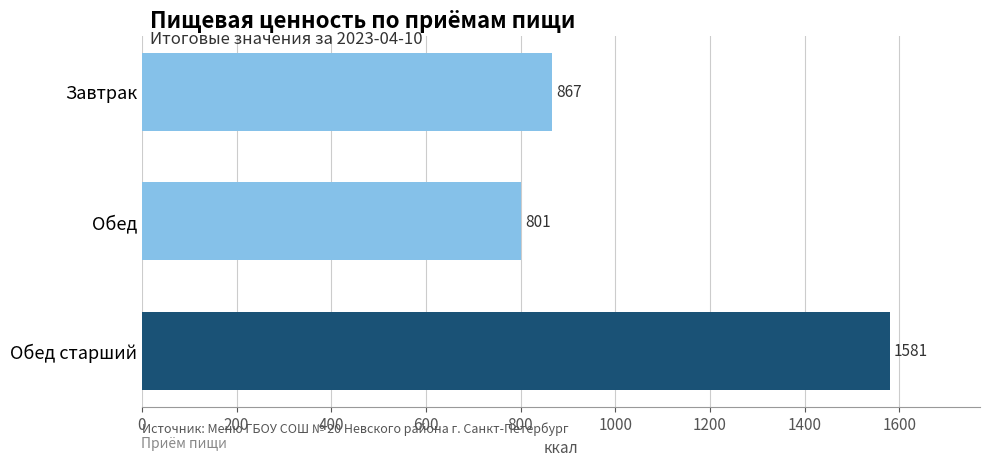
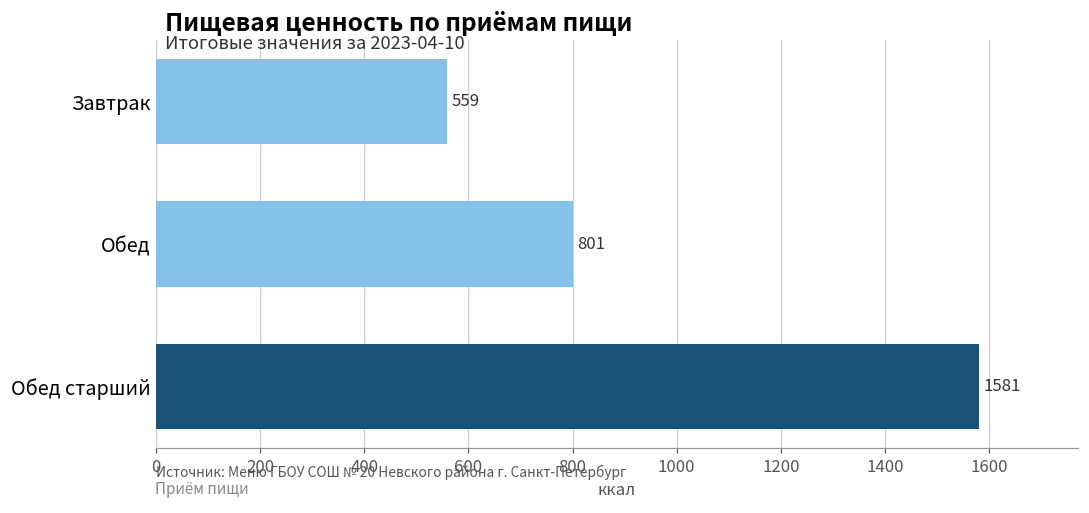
  {
-   "Завтрак": 867,
+   "Завтрак": 559,
    "Обед": 801,
    "Обед старший": 1581
  }
